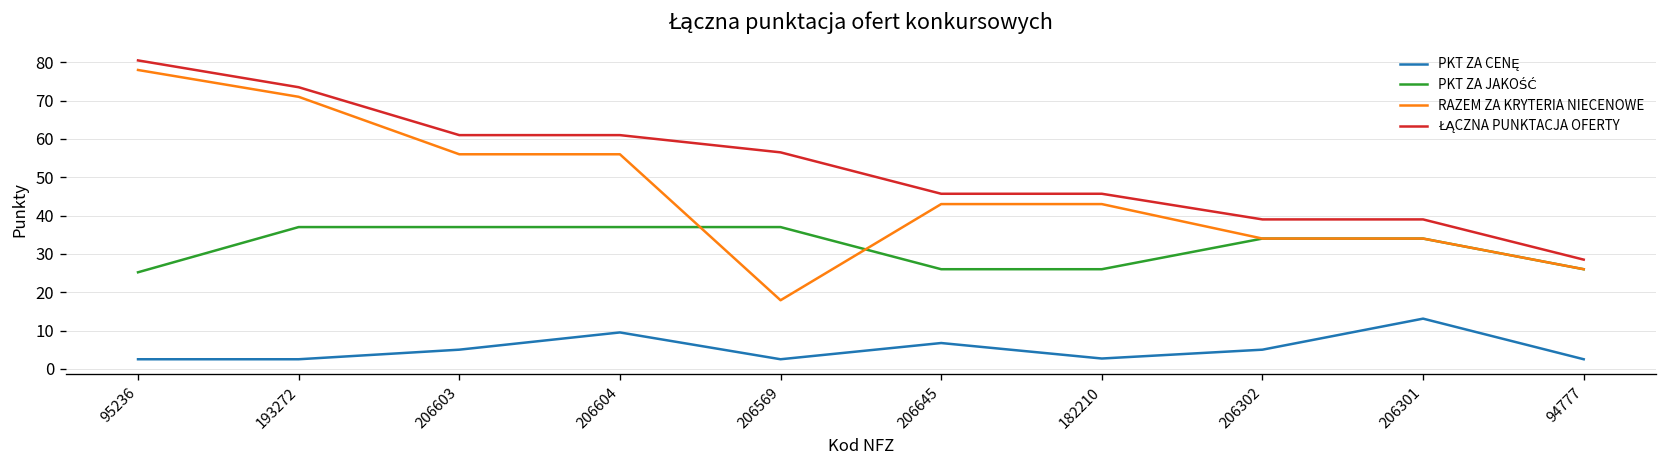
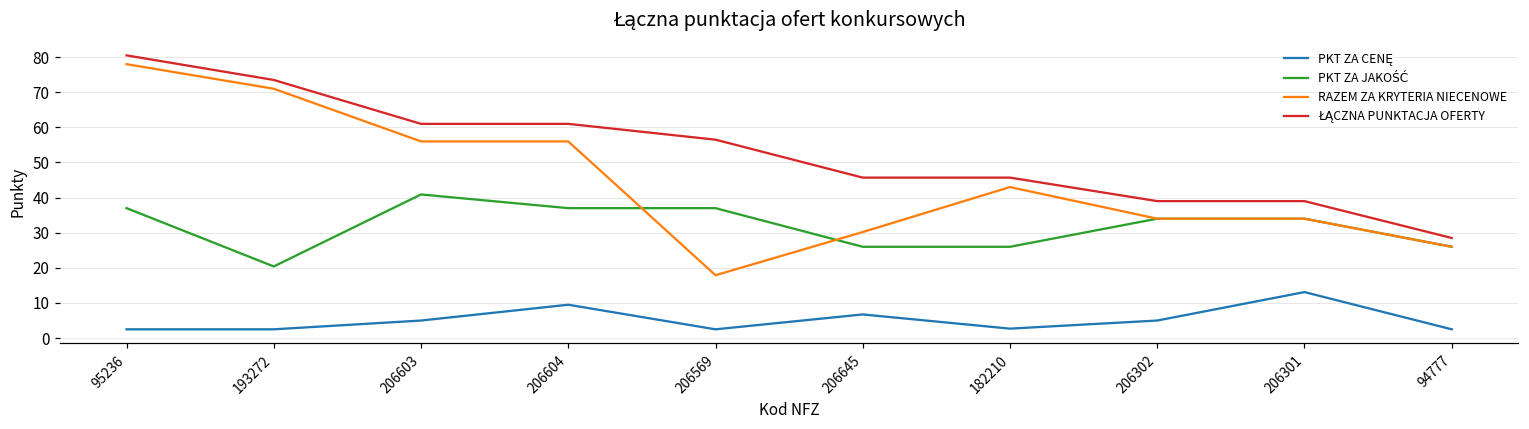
  {
    "PKT ZA CENĘ": {
      "95236": 3,
      "193272": 3,
      "206603": 5,
      "206604": 10,
      "206569": 3,
      "206645": 7,
      "182210": 3,
      "206302": 5,
      "206301": 13,
      "94777": 3
    },
    "PKT ZA JAKOŚĆ": {
-     "95236": 25,
-     "193272": 37,
-     "206603": 37,
+     "95236": 37,
+     "193272": 20,
+     "206603": 41,
      "206604": 37,
      "206569": 37,
      "206645": 26,
      "182210": 26
    },
    "RAZEM ZA KRYTERIA NIECENOWE": {
      "95236": 78,
      "193272": 71,
      "206603": 56,
      "206604": 56,
      "206569": 18,
-     "206645": 43,
+     "206645": 30,
      "182210": 43
    },
    "ŁĄCZNA PUNKTACJA OFERTY": {
      "95236": 81,
      "193272": 74,
      "206603": 61,
      "206604": 61,
      "206569": 57,
      "206645": 46,
      "182210": 46,
      "206302": 39,
      "206301": 39,
      "94777": 29
    }
  }
